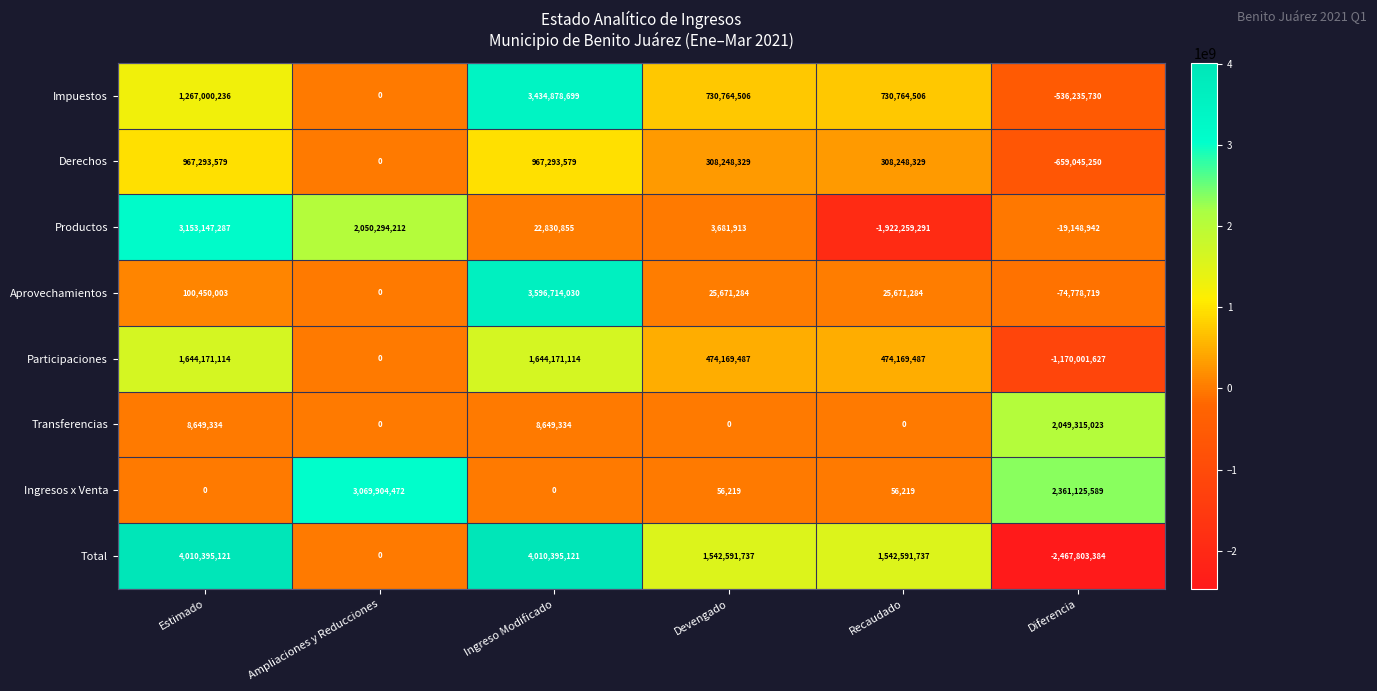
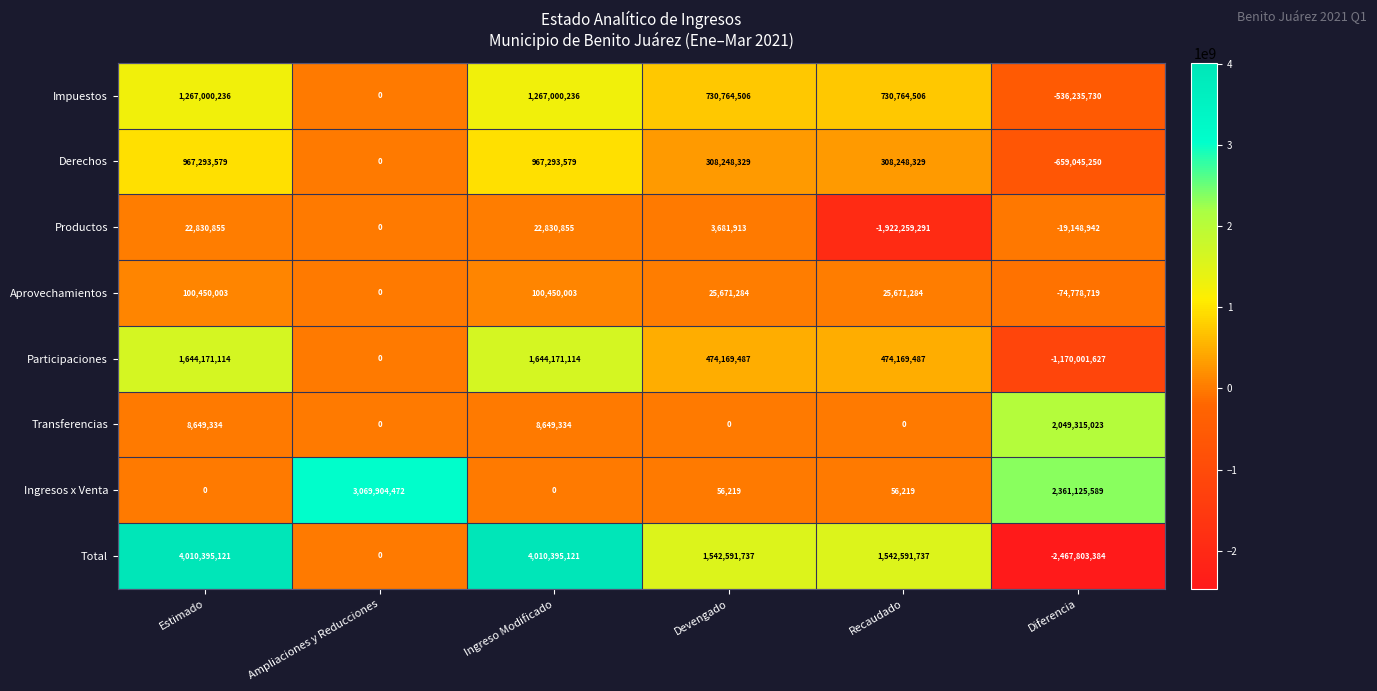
  {
    "Impuestos": {
      "Estimado": "1,267,000,236",
      "Ampliaciones y Reducciones": "0",
-     "Ingreso Modificado": "3,434,878,699",
+     "Ingreso Modificado": "1,267,000,236",
      "Devengado": "730,764,506",
      "Recaudado": "730,764,506",
      "Diferencia": "-536,235,730"
    },
    "Derechos": {
      "Estimado": "967,293,579",
      "Ampliaciones y Reducciones": "0",
      "Ingreso Modificado": "967,293,579",
      "Devengado": "308,248,329",
      "Recaudado": "308,248,329",
      "Diferencia": "-659,045,250"
    },
    "Productos": {
-     "Estimado": "3,153,147,287",
-     "Ampliaciones y Reducciones": "2,050,294,212",
+     "Estimado": "22,830,855",
+     "Ampliaciones y Reducciones": "0",
      "Ingreso Modificado": "22,830,855",
      "Devengado": "3,681,913",
      "Recaudado": "-1,922,259,291",
      "Diferencia": "-19,148,942"
    },
    "Aprovechamientos": {
      "Estimado": "100,450,003",
      "Ampliaciones y Reducciones": "0",
-     "Ingreso Modificado": "3,596,714,030",
+     "Ingreso Modificado": "100,450,003",
      "Devengado": "25,671,284",
      "Recaudado": "25,671,284",
      "Diferencia": "-74,778,719"
    },
    "Participaciones": {
      "Estimado": "1,644,171,114",
      "Ampliaciones y Reducciones": "0",
      "Ingreso Modificado": "1,644,171,114",
      "Devengado": "474,169,487",
      "Recaudado": "474,169,487",
      "Diferencia": "-1,170,001,627"
    },
    "Transferencias": {
      "Estimado": "8,649,334",
      "Ampliaciones y Reducciones": "0",
      "Ingreso Modificado": "8,649,334",
      "Devengado": "0",
      "Recaudado": "0",
      "Diferencia": "2,049,315,023"
    },
    "Ingresos x Venta": {
      "Estimado": "0",
      "Ampliaciones y Reducciones": "3,069,904,472",
      "Ingreso Modificado": "0",
      "Devengado": "56,219",
      "Recaudado": "56,219",
      "Diferencia": "2,361,125,589"
    },
    "Total": {
      "Estimado": "4,010,395,121",
      "Ampliaciones y Reducciones": "0",
      "Ingreso Modificado": "4,010,395,121",
      "Devengado": "1,542,591,737",
      "Recaudado": "1,542,591,737",
      "Diferencia": "-2,467,803,384"
    }
  }
